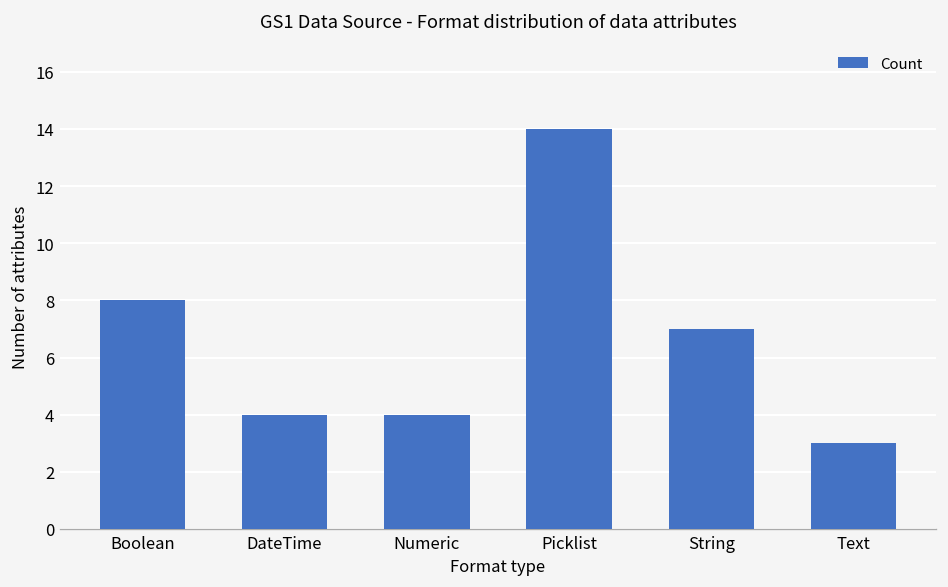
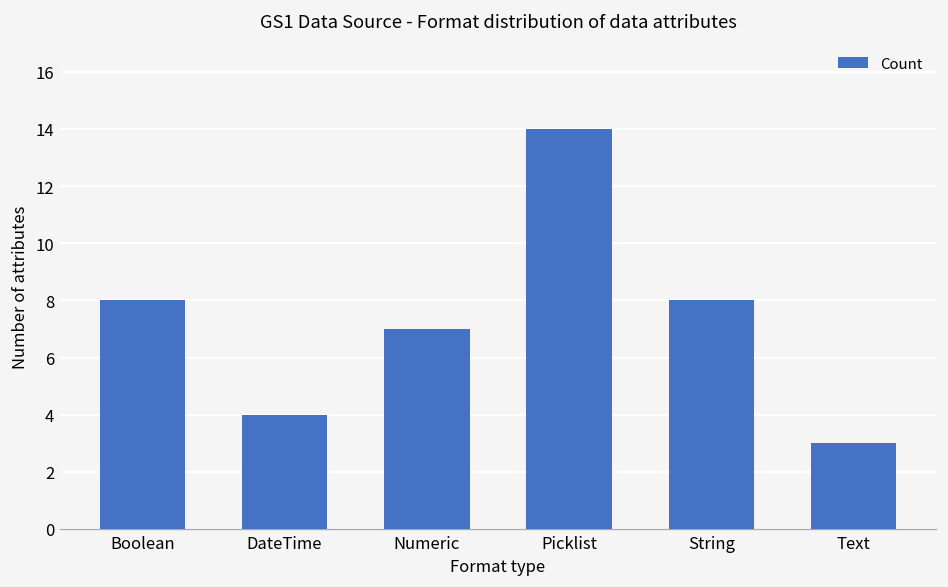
  {
    "Boolean": 8,
    "DateTime": 4,
-   "Numeric": 4,
+   "Numeric": 7,
    "Picklist": 14,
-   "String": 7,
+   "String": 8,
    "Text": 3
  }
